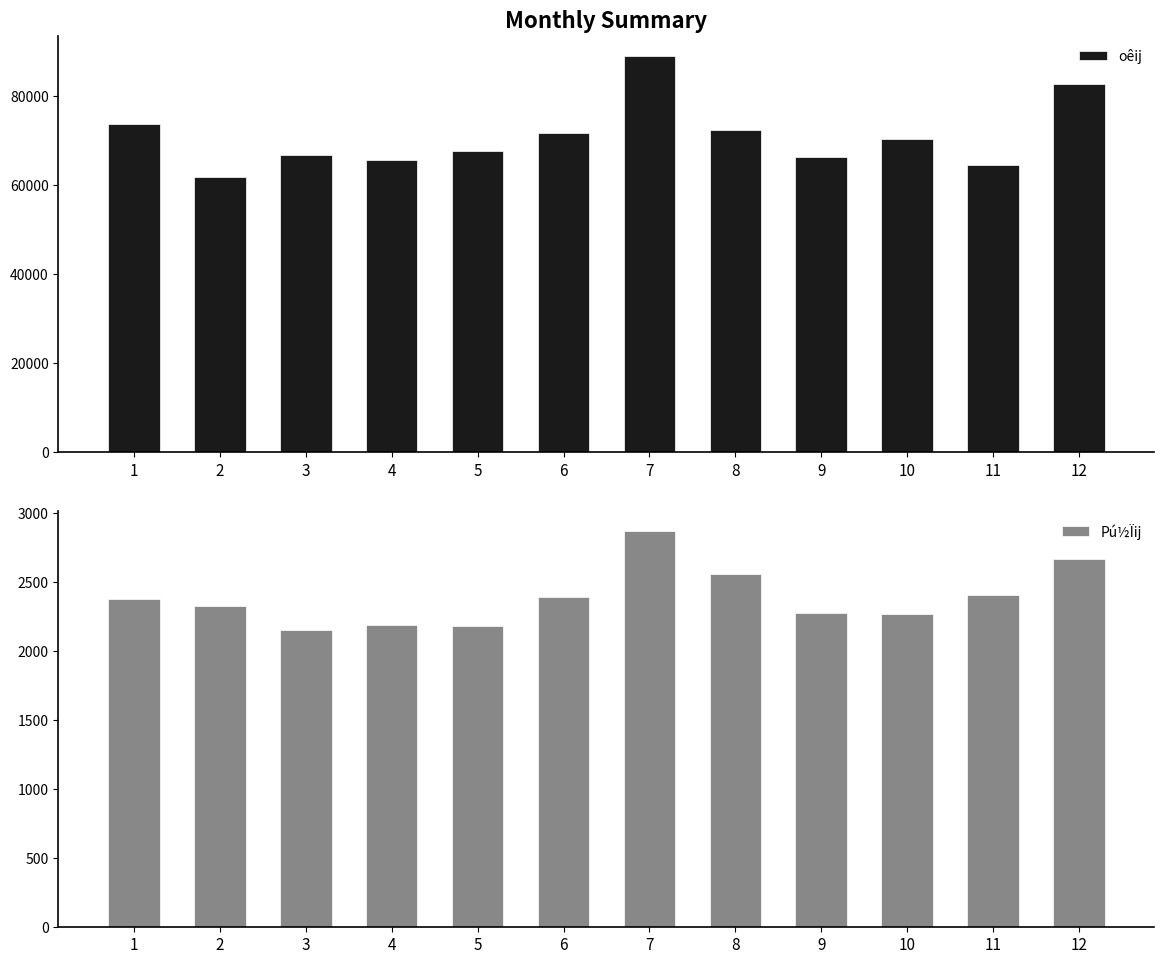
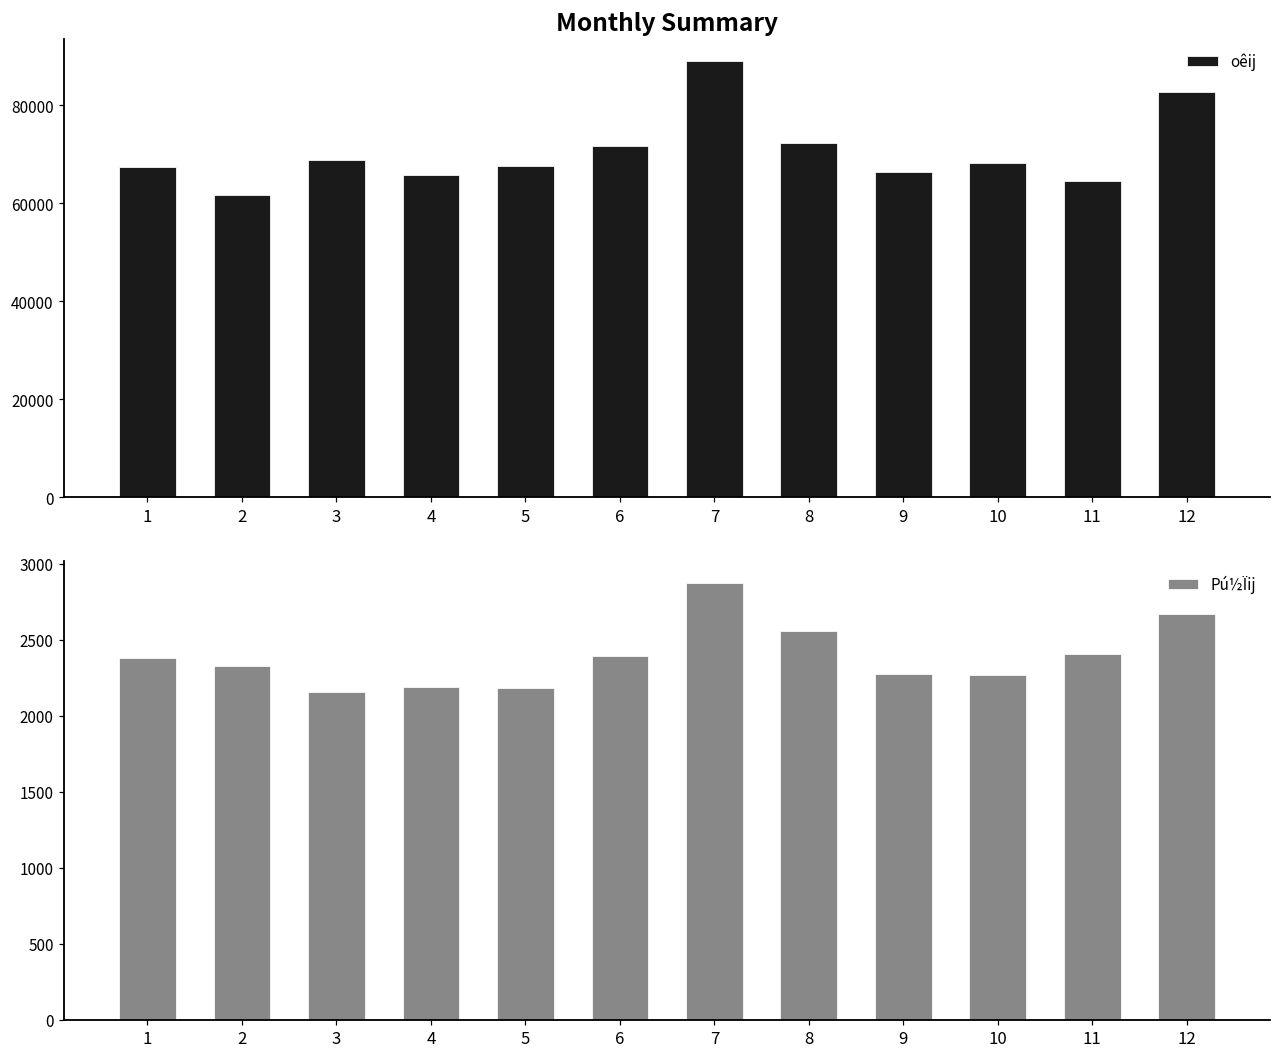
  {
    "Monthly Summary": {
-     "1": 74000,
+     "1": 67000,
      "2": 62000,
-     "3": 67000,
+     "3": 69000,
      "4": 66000,
      "5": 68000,
      "6": 72000,
      "7": 89000,
      "8": 72000,
      "9": 66000,
-     "10": 70000,
+     "10": 68000,
      "11": 64000,
      "12": 83000
    }
  }
